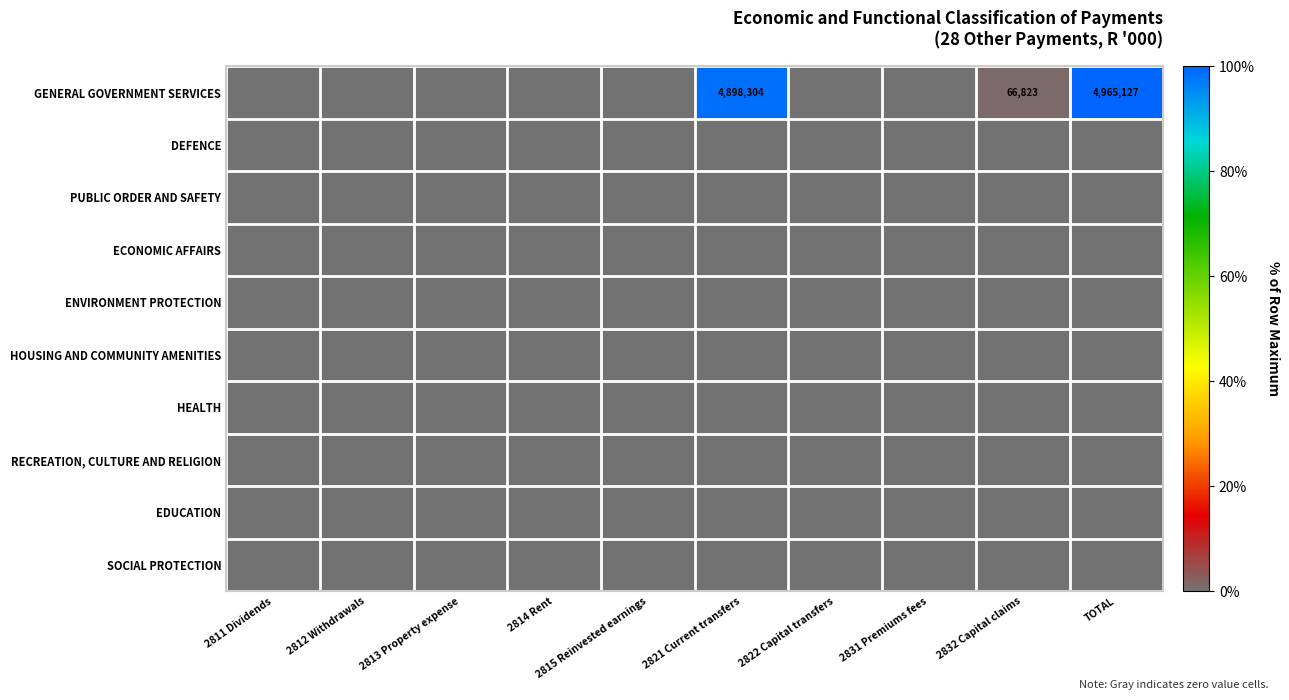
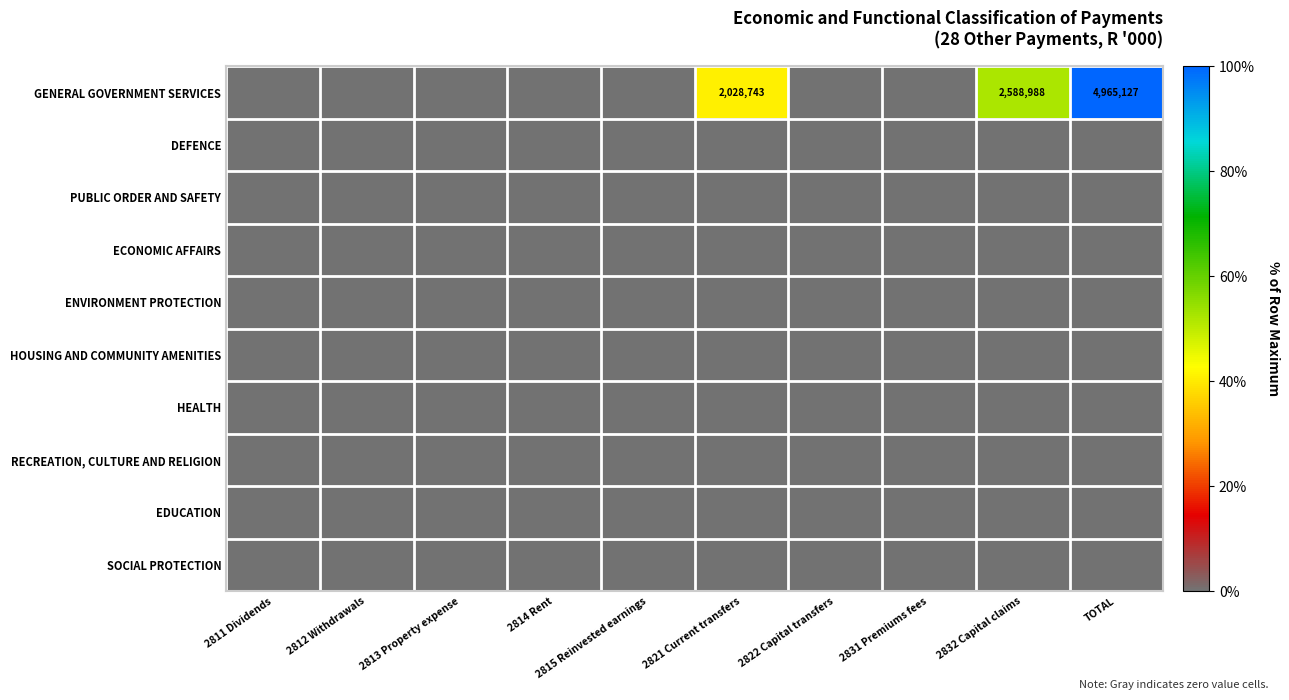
  {
    "GENERAL GOVERNMENT SERVICES": {
-     "2821 Current transfers": "4,898,304",
-     "2832 Capital claims": "66,823",
+     "2821 Current transfers": "2,028,743",
+     "2832 Capital claims": "2,588,988",
      "TOTAL": "4,965,127"
    }
  }
